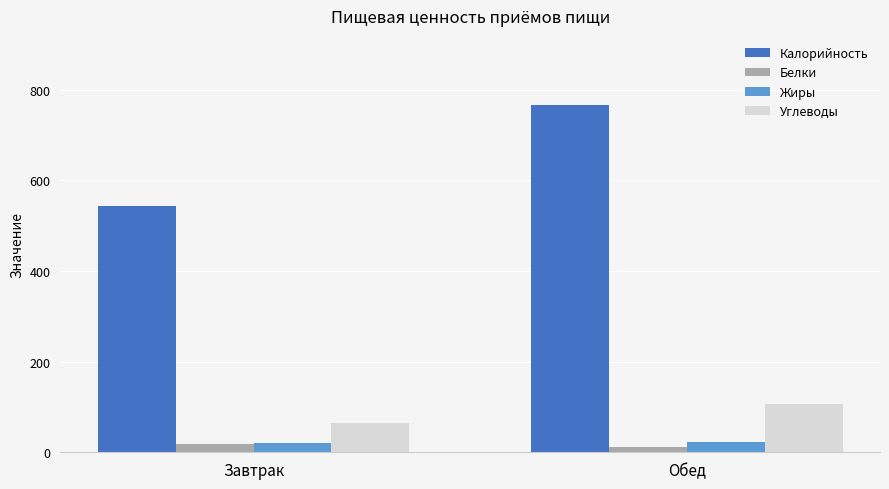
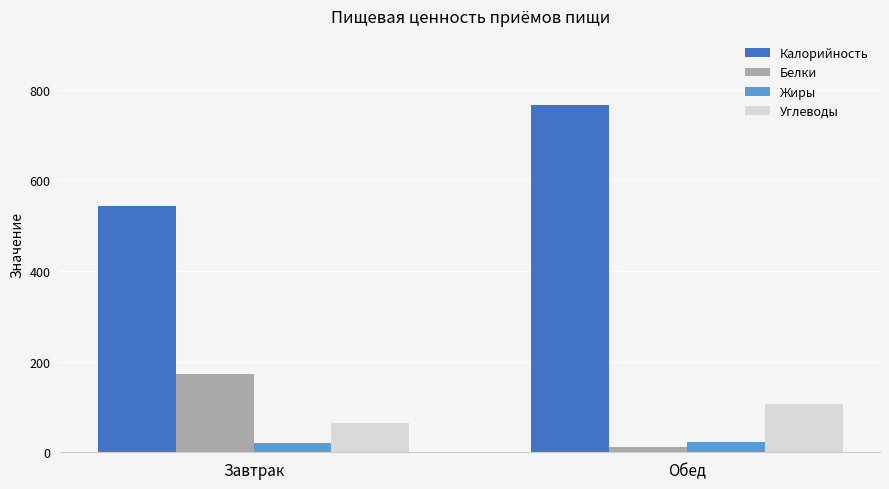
  {
    "Белки": {
-     "Завтрак": 20,
+     "Завтрак": 170,
      "Обед": 10
    },
    "Углеводы": {
      "Завтрак": 60,
      "Обед": 110
    }
  }
